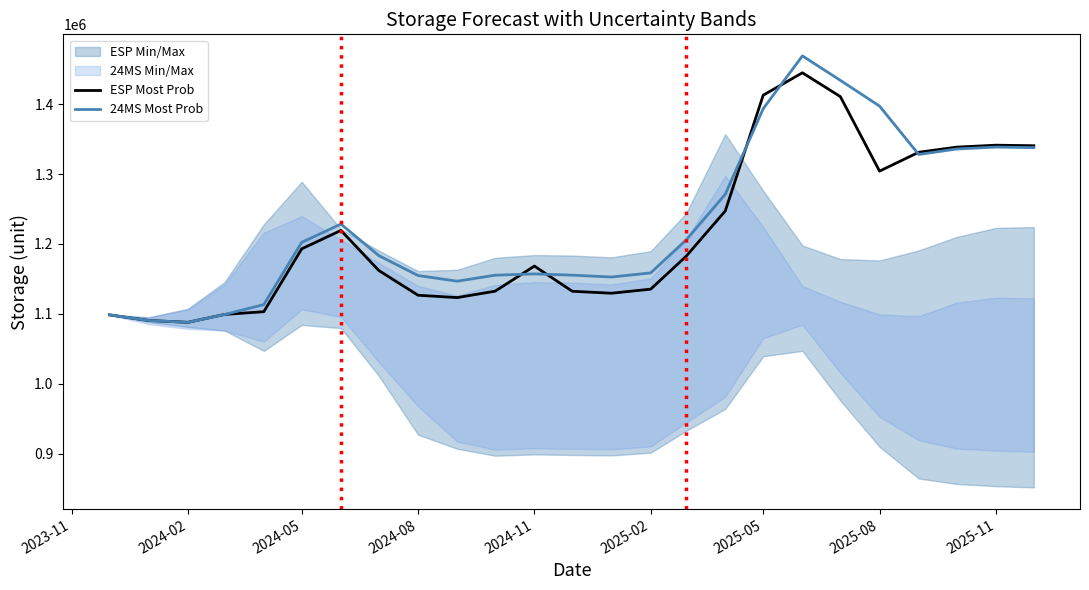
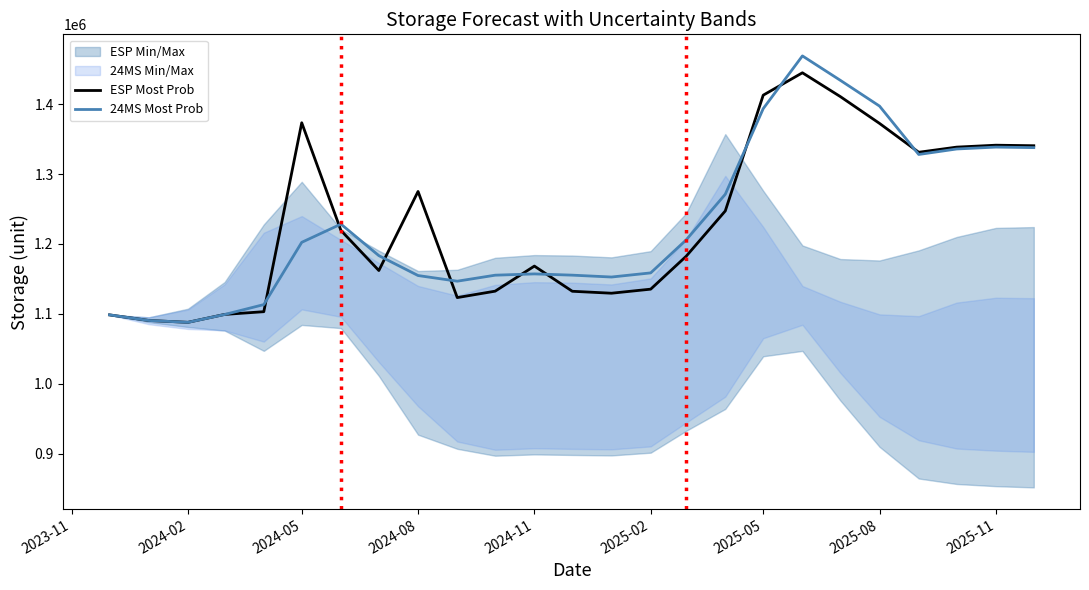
  {
    "ESP Most Prob": {
-     "2024-05": 1190000,
-     "2024-08": 1130000,
+     "2024-05": 1370000,
+     "2024-08": 1280000,
      "2024-11": 1170000,
      "2025-02": 1140000,
      "2025-05": 1410000,
-     "2025-08": 1300000
+     "2025-08": 1370000
    }
  }
